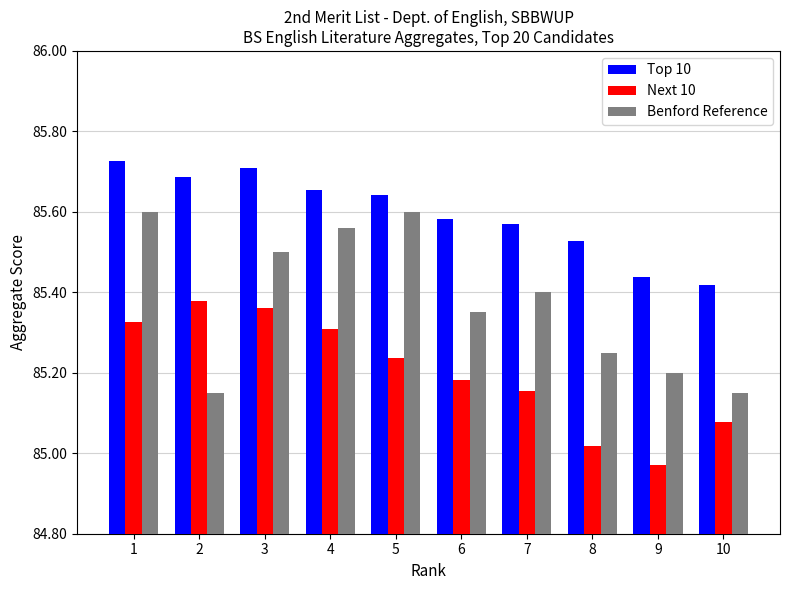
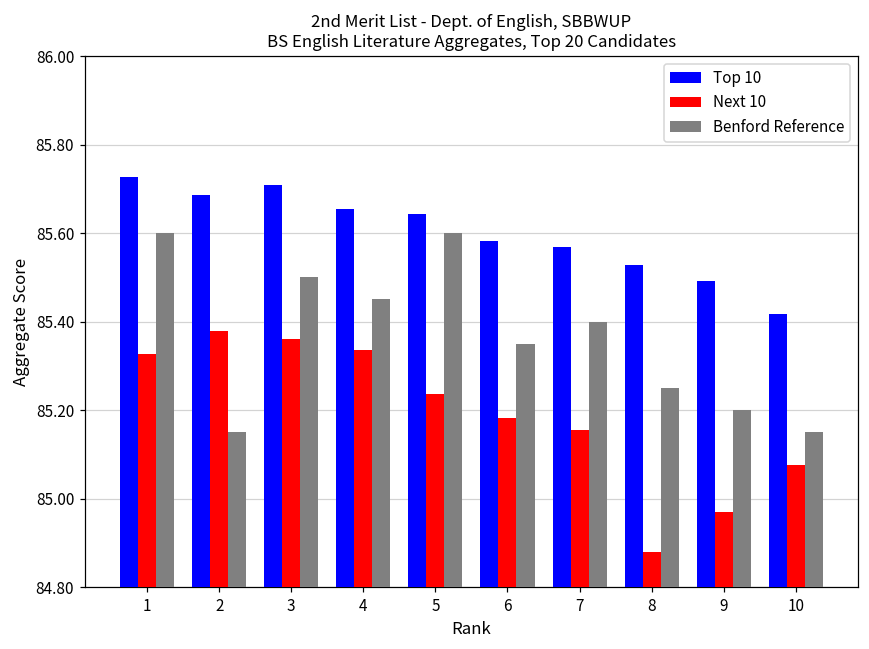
  {
    "Top 10": {
      "1": 85.73,
      "2": 85.69,
      "3": 85.71,
      "4": 85.66,
      "5": 85.64,
      "6": 85.58,
      "7": 85.57,
      "8": 85.53,
-     "9": 85.44,
+     "9": 85.49,
      "10": 85.42
    },
    "Next 10": {
      "1": 85.33,
      "2": 85.38,
      "3": 85.36,
-     "4": 85.31,
+     "4": 85.34,
      "5": 85.24,
      "6": 85.18,
      "7": 85.16,
-     "8": 85.02,
+     "8": 84.88,
      "9": 84.97,
      "10": 85.08
    },
    "Benford Reference": {
      "1": 85.60,
      "2": 85.15,
      "3": 85.50,
-     "4": 85.56,
+     "4": 85.45,
      "5": 85.60,
      "6": 85.35,
      "7": 85.40,
      "8": 85.25,
      "9": 85.20,
      "10": 85.15
    }
  }
